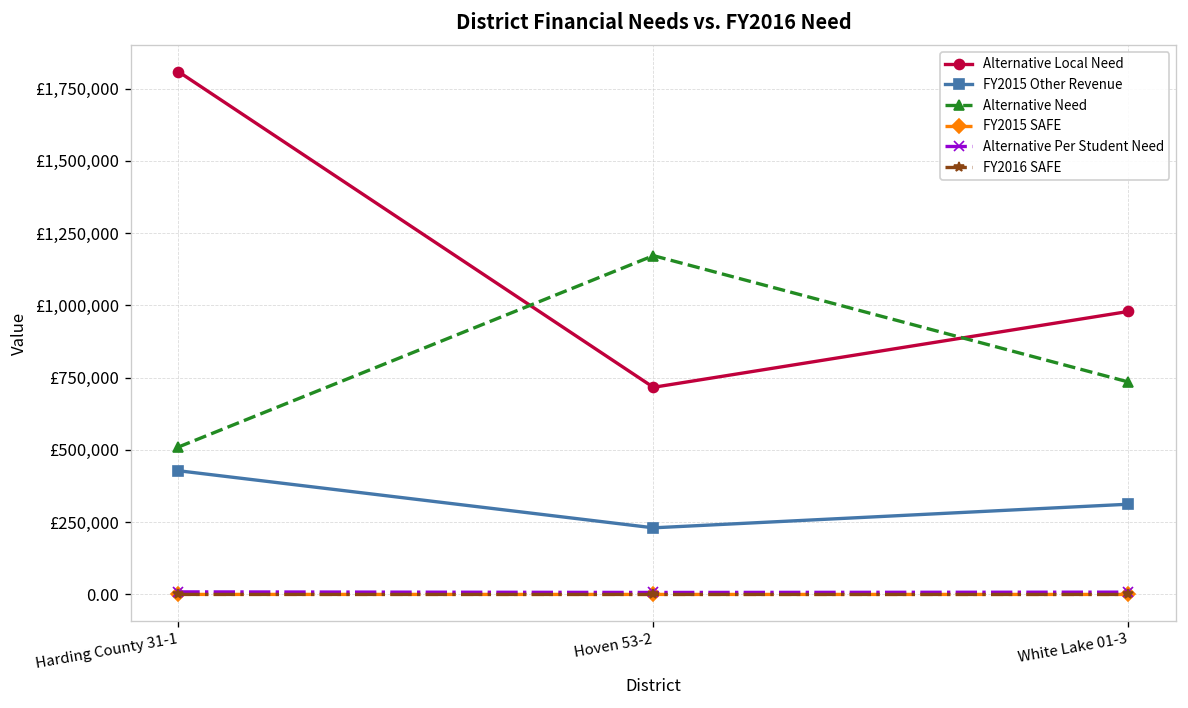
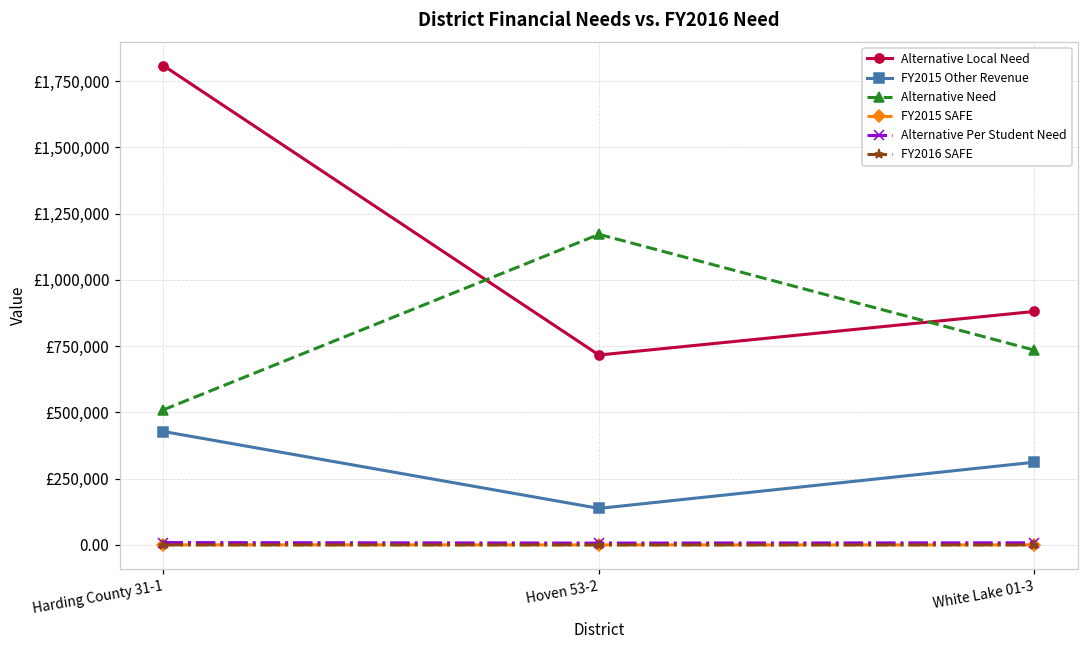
  {
    "Alternative Local Need": {
      "Harding County 31-1": "£1,810,000",
      "Hoven 53-2": "£720,000",
-     "White Lake 01-3": "£980,000"
+     "White Lake 01-3": "£880,000"
    },
    "FY2015 Other Revenue": {
      "Harding County 31-1": "£430,000",
-     "Hoven 53-2": "£230,000",
+     "Hoven 53-2": "£140,000",
      "White Lake 01-3": "£310,000"
    },
    "Alternative Need": {
      "Harding County 31-1": "£510,000",
      "Hoven 53-2": "£1,170,000",
      "White Lake 01-3": "£740,000"
    }
  }
